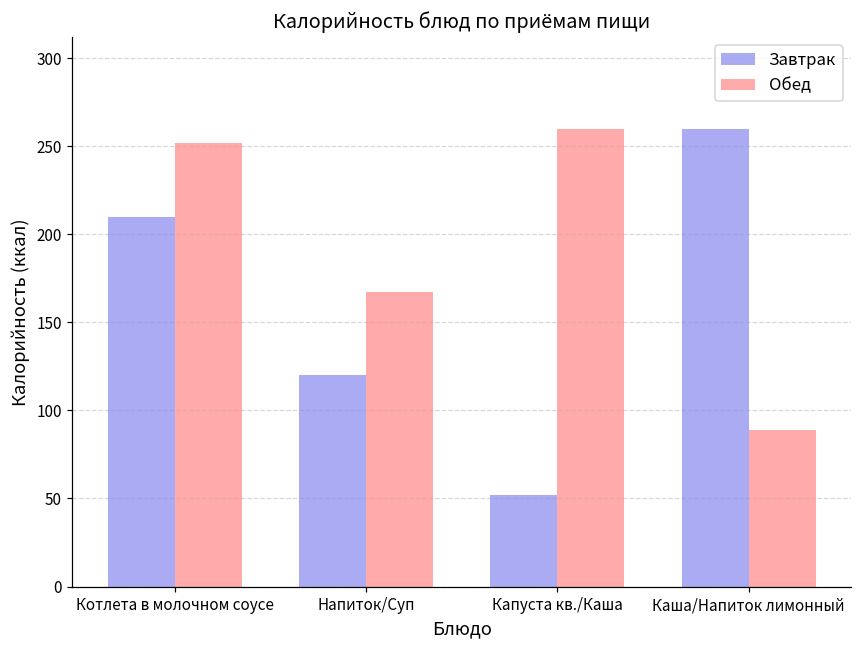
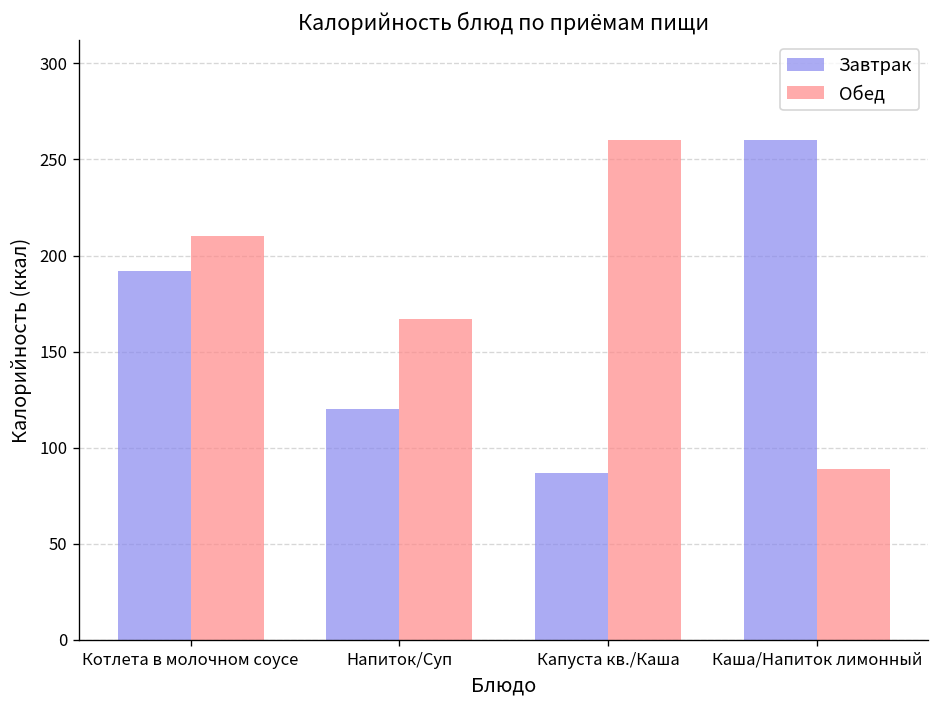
  {
    "Завтрак": {
-     "Котлета в молочном соусе": 210,
+     "Котлета в молочном соусе": 192,
      "Напиток/Суп": 120,
-     "Капуста кв./Каша": 52,
+     "Капуста кв./Каша": 87,
      "Каша/Напиток лимонный": 260
    },
    "Обед": {
-     "Котлета в молочном соусе": 252,
+     "Котлета в молочном соусе": 210,
      "Напиток/Суп": 167,
      "Капуста кв./Каша": 260,
      "Каша/Напиток лимонный": 89
    }
  }
